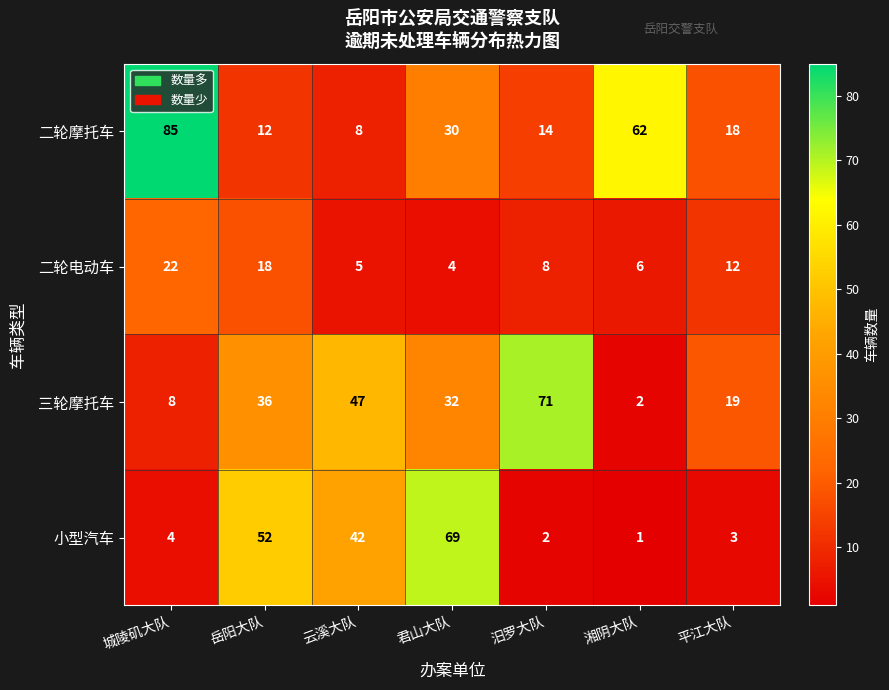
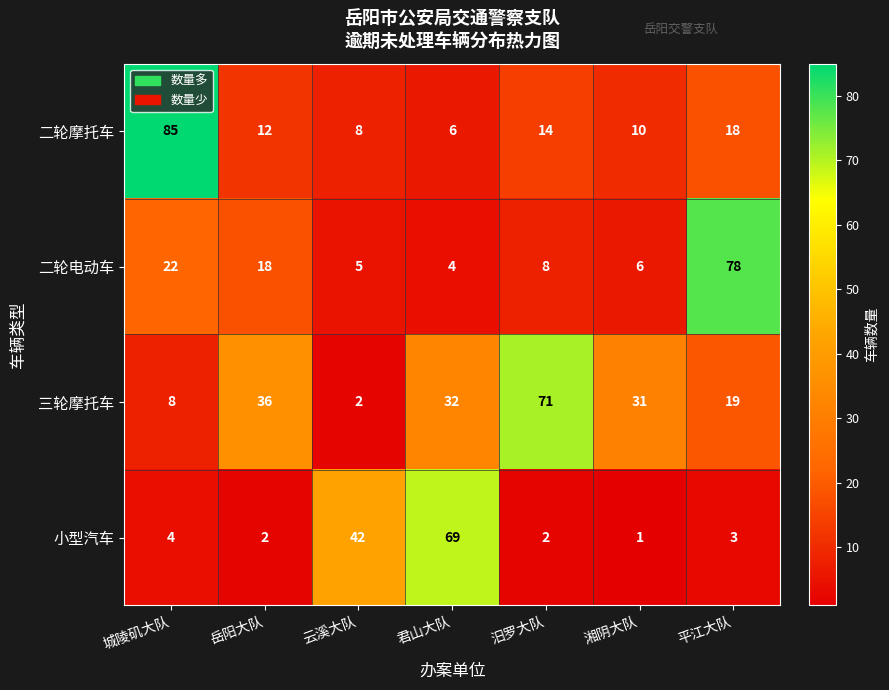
  {
    "二轮摩托车": {
      "城陵矶大队": 85,
      "岳阳大队": 12,
      "云溪大队": 8,
-     "君山大队": 30,
+     "君山大队": 6,
      "汨罗大队": 14,
-     "湘阴大队": 62,
+     "湘阴大队": 10,
      "平江大队": 18
    },
    "二轮电动车": {
      "城陵矶大队": 22,
      "岳阳大队": 18,
      "云溪大队": 5,
      "君山大队": 4,
      "汨罗大队": 8,
      "湘阴大队": 6,
-     "平江大队": 12
+     "平江大队": 78
    },
    "三轮摩托车": {
      "城陵矶大队": 8,
      "岳阳大队": 36,
-     "云溪大队": 47,
+     "云溪大队": 2,
      "君山大队": 32,
      "汨罗大队": 71,
-     "湘阴大队": 2,
+     "湘阴大队": 31,
      "平江大队": 19
    },
    "小型汽车": {
      "城陵矶大队": 4,
-     "岳阳大队": 52,
+     "岳阳大队": 2,
      "云溪大队": 42,
      "君山大队": 69,
      "汨罗大队": 2,
      "湘阴大队": 1,
      "平江大队": 3
    }
  }
